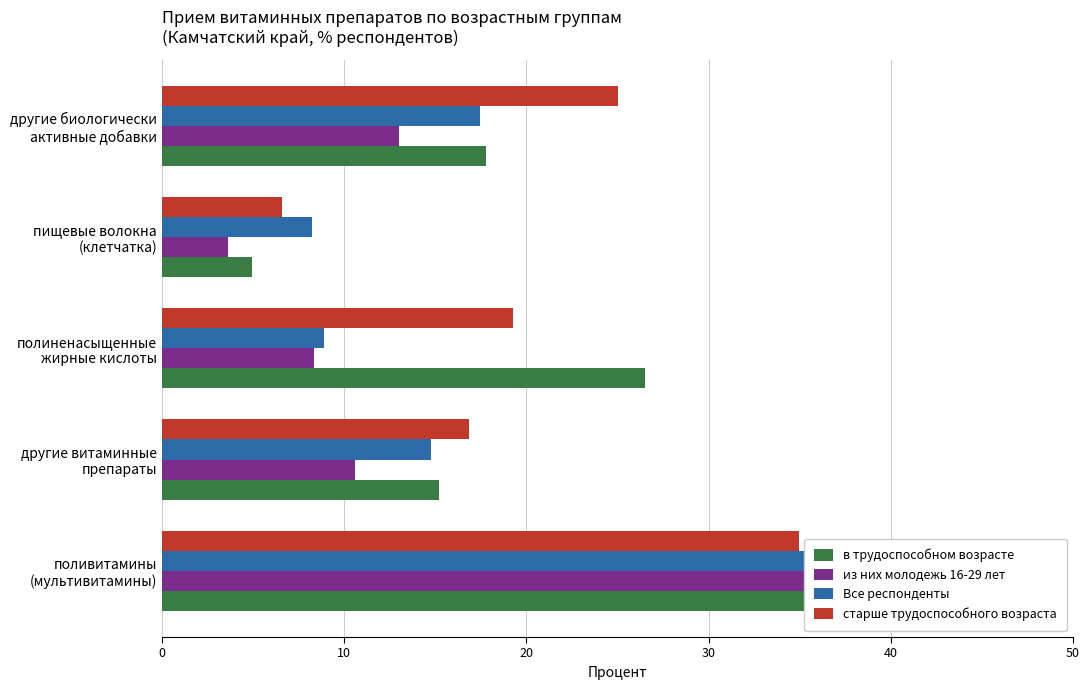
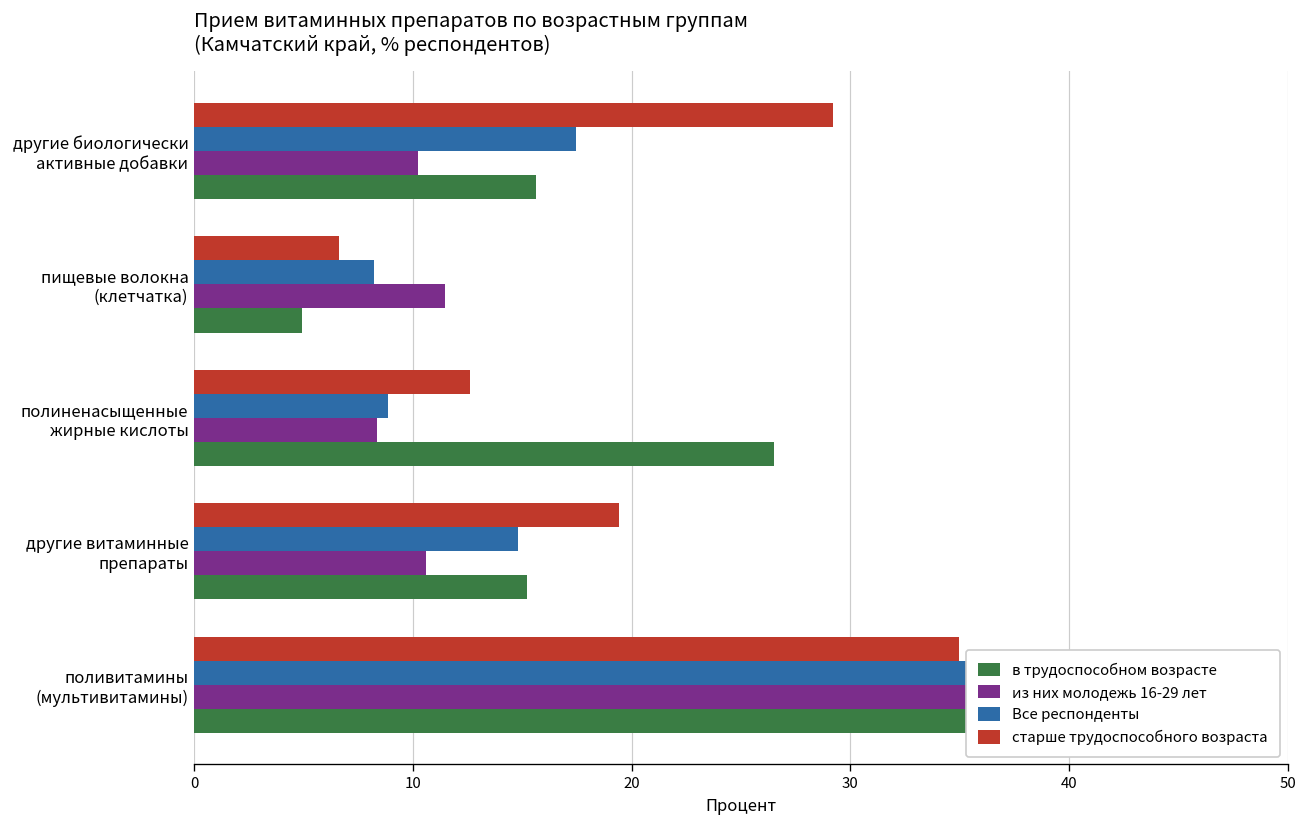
  {
    "в трудоспособном возрасте": {
-     "другие биологически активные добавки": 17.8,
+     "другие биологически активные добавки": 15.6,
      "пищевые волокна (клетчатка)": 4.9,
      "полиненасыщенные жирные кислоты": 26.5,
      "другие витаминные препараты": 15.2
    },
    "из них молодежь 16-29 лет": {
-     "другие биологически активные добавки": 13.0,
-     "пищевые волокна (клетчатка)": 3.6,
+     "другие биологически активные добавки": 10.2,
+     "пищевые волокна (клетчатка)": 11.5,
      "полиненасыщенные жирные кислоты": 8.4,
      "другие витаминные препараты": 10.6
    },
    "Все респонденты": {
      "другие биологически активные добавки": 17.5,
      "пищевые волокна (клетчатка)": 8.2,
      "полиненасыщенные жирные кислоты": 8.9,
      "другие витаминные препараты": 14.8
    },
    "старше трудоспособного возраста": {
-     "другие биологически активные добавки": 25.0,
+     "другие биологически активные добавки": 29.2,
      "пищевые волокна (клетчатка)": 6.6,
-     "полиненасыщенные жирные кислоты": 19.3,
-     "другие витаминные препараты": 16.8,
+     "полиненасыщенные жирные кислоты": 12.6,
+     "другие витаминные препараты": 19.4,
      "поливитамины (мультивитамины)": 35.0
    }
  }
